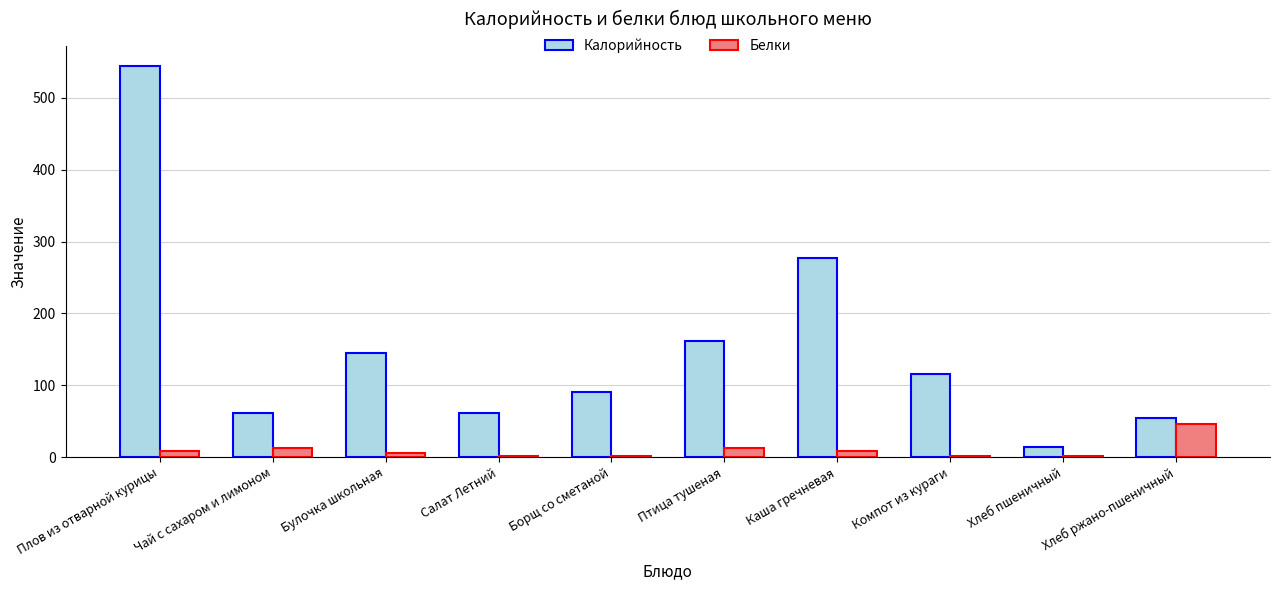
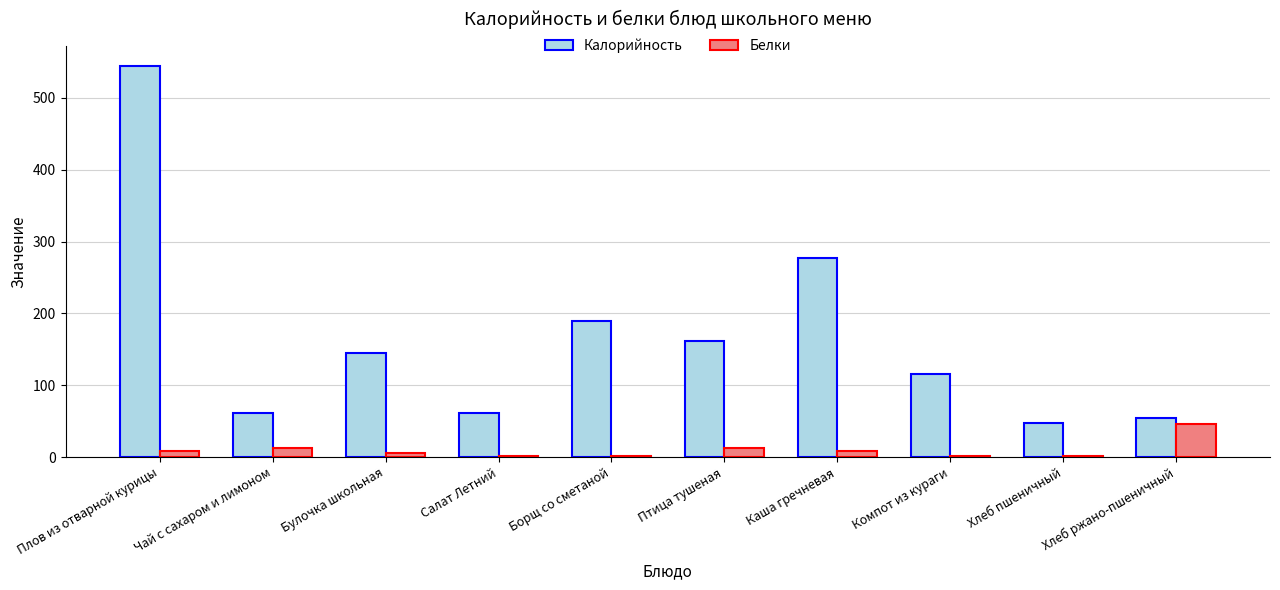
  {
    "Калорийность": {
      "Плов из отварной курицы": 550,
      "Чай с сахаром и лимоном": 60,
      "Булочка школьная": 150,
      "Салат Летний": 60,
-     "Борщ со сметаной": 90,
+     "Борщ со сметаной": 190,
      "Птица тушеная": 160,
      "Каша гречневая": 280,
      "Компот из кураги": 120,
-     "Хлеб пшеничный": 10,
+     "Хлеб пшеничный": 50,
      "Хлеб ржано-пшеничный": 50
    },
    "Белки": {
      "Плов из отварной курицы": 10,
      "Чай с сахаром и лимоном": 10,
      "Булочка школьная": 10,
      "Птица тушеная": 10,
      "Каша гречневая": 10,
      "Хлеб ржано-пшеничный": 50
    }
  }
